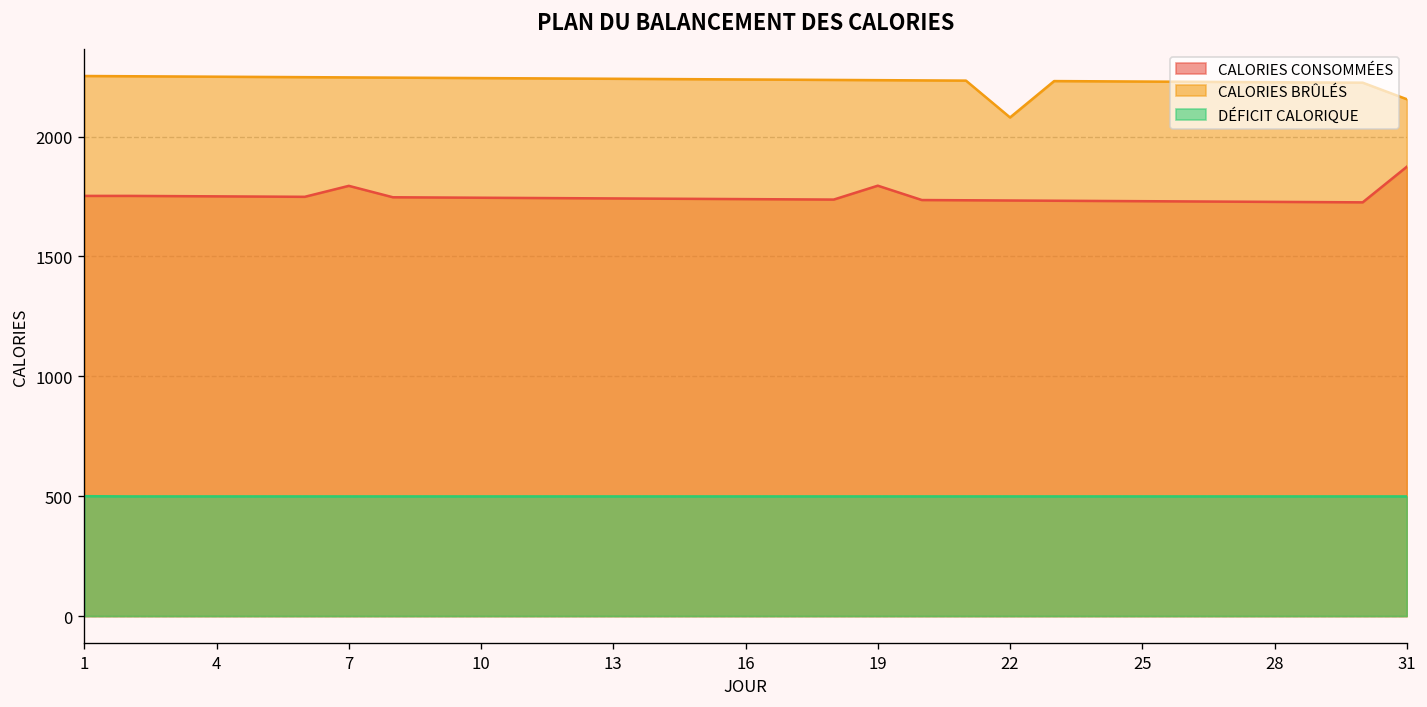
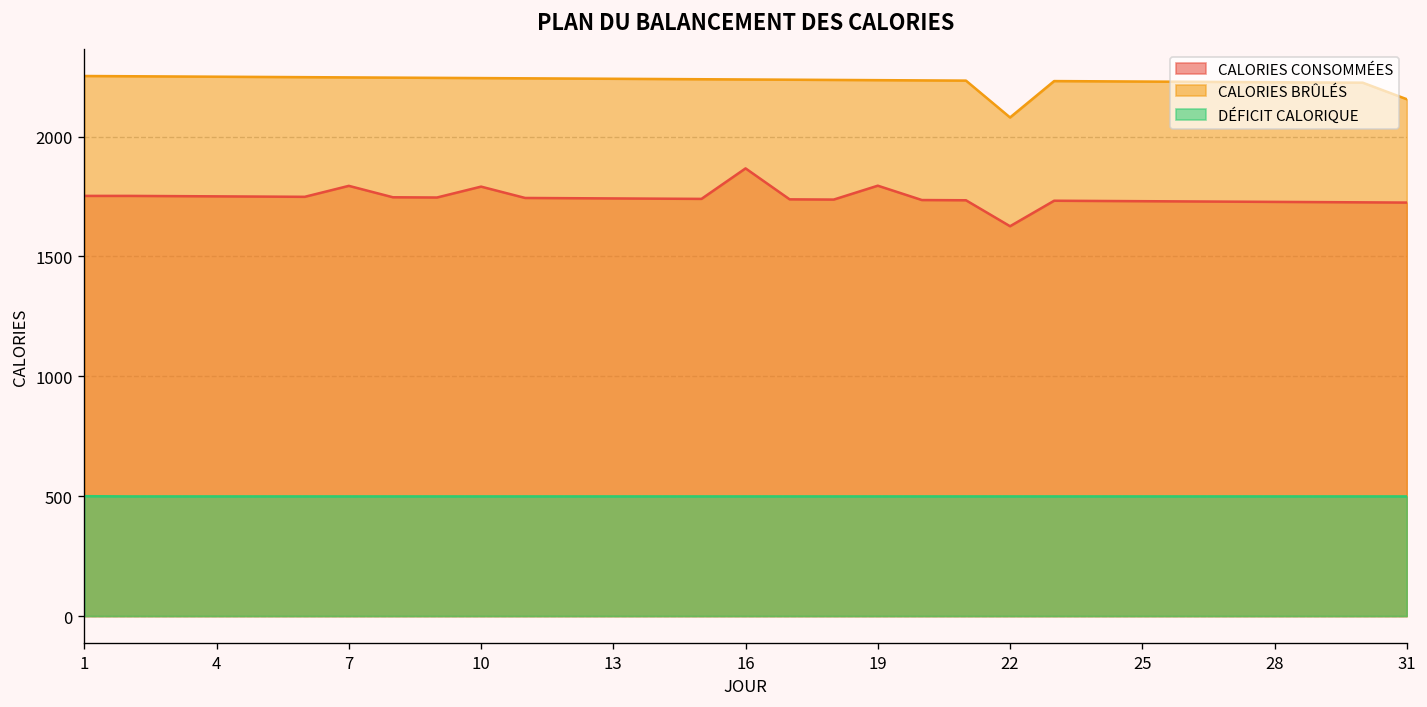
  {
    "CALORIES CONSOMMÉES": {
      "1": 1750,
      "4": 1750,
      "7": 1790,
-     "10": 1740,
+     "10": 1790,
      "13": 1740,
-     "16": 1740,
+     "16": 1870,
      "19": 1790,
-     "22": 1730,
+     "22": 1630,
      "25": 1730,
      "28": 1730,
-     "31": 1870
+     "31": 1720
    },
    "CALORIES BRÛLÉS": {
      "1": 2250,
      "4": 2250,
      "7": 2250,
      "10": 2240,
      "13": 2240,
      "16": 2240,
      "19": 2240,
      "22": 2080,
      "25": 2230,
      "31": 2160
    },
    "DÉFICIT CALORIQUE": {
      "1": 500,
      "4": 500,
      "7": 500,
      "10": 500,
      "13": 500,
      "16": 500,
      "19": 500,
      "22": 500,
      "25": 500,
      "28": 500,
      "31": 500
    }
  }
